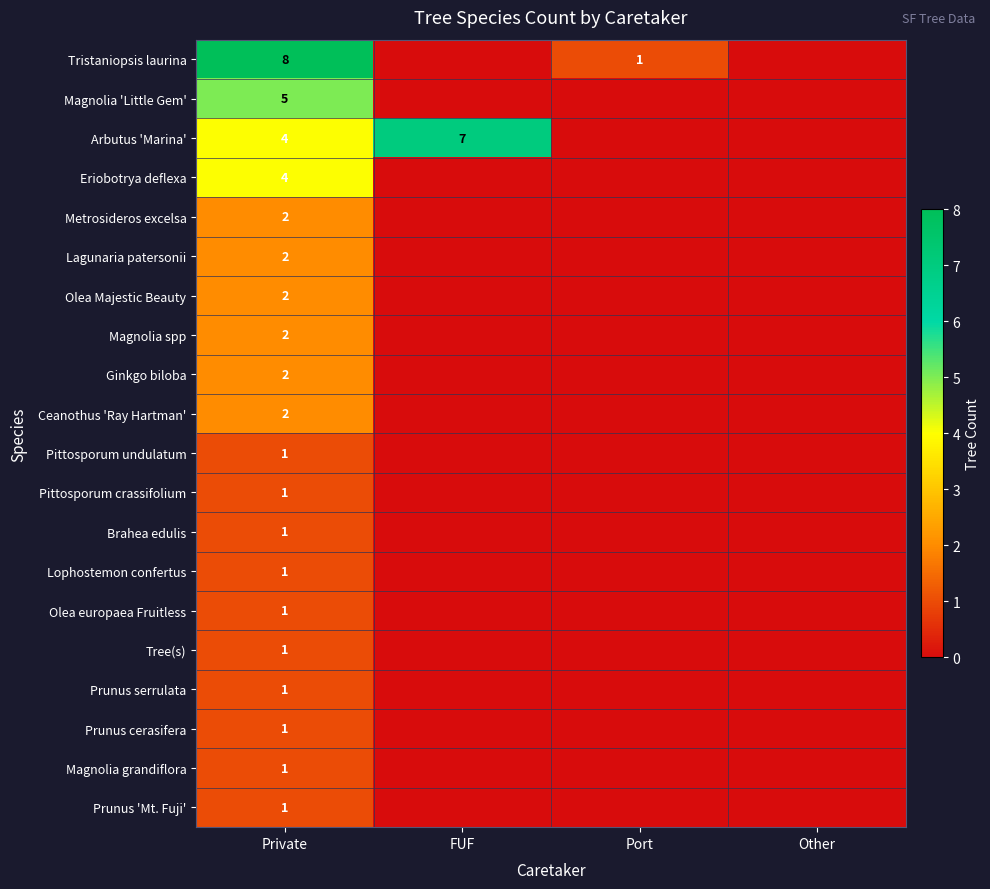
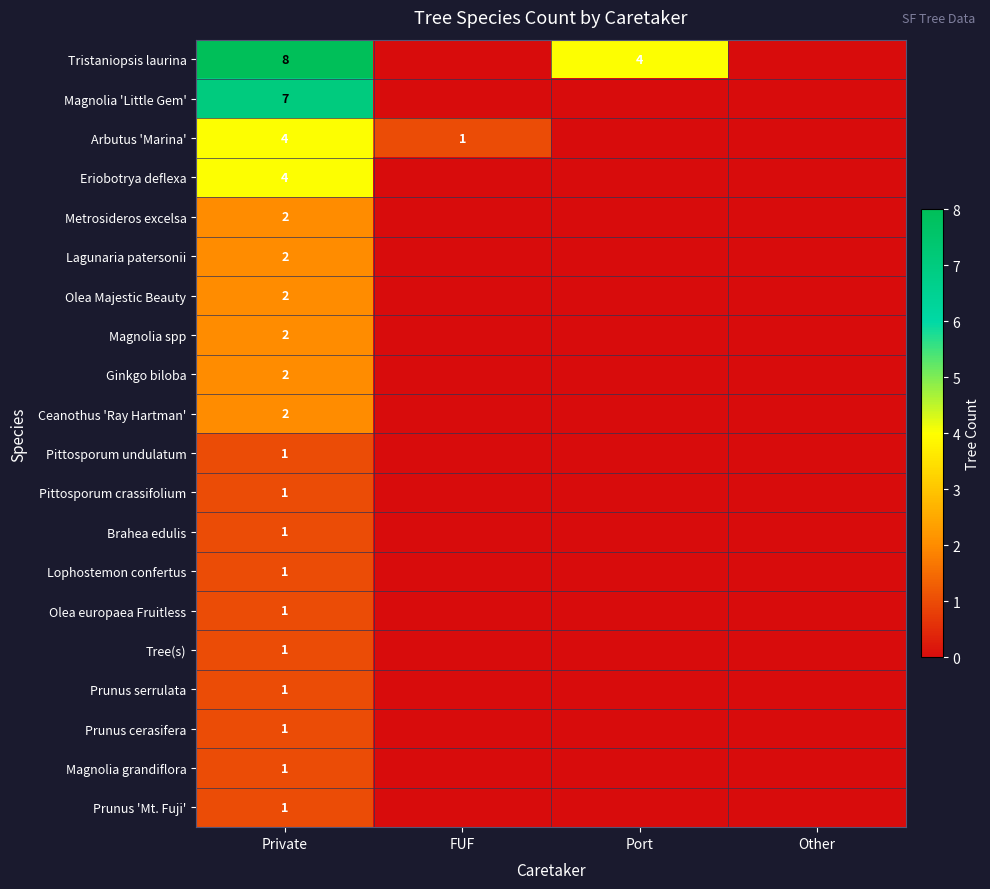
  {
    "Tristaniopsis laurina": {
      "Private": 8,
-     "Port": 1
+     "Port": 4
    },
    "Magnolia 'Little Gem'": {
-     "Private": 5
+     "Private": 7
    },
    "Arbutus 'Marina'": {
      "Private": 4,
-     "FUF": 7
+     "FUF": 1
    },
    "Eriobotrya deflexa": {
      "Private": 4
    },
    "Metrosideros excelsa": {
      "Private": 2
    },
    "Lagunaria patersonii": {
      "Private": 2
    },
    "Olea Majestic Beauty": {
      "Private": 2
    },
    "Magnolia spp": {
      "Private": 2
    },
    "Ginkgo biloba": {
      "Private": 2
    },
    "Ceanothus 'Ray Hartman'": {
      "Private": 2
    },
    "Pittosporum undulatum": {
      "Private": 1
    },
    "Pittosporum crassifolium": {
      "Private": 1
    },
    "Brahea edulis": {
      "Private": 1
    },
    "Lophostemon confertus": {
      "Private": 1
    },
    "Olea europaea Fruitless": {
      "Private": 1
    },
    "Tree(s)": {
      "Private": 1
    },
    "Prunus serrulata": {
      "Private": 1
    },
    "Prunus cerasifera": {
      "Private": 1
    },
    "Magnolia grandiflora": {
      "Private": 1
    },
    "Prunus 'Mt. Fuji'": {
      "Private": 1
    }
  }
